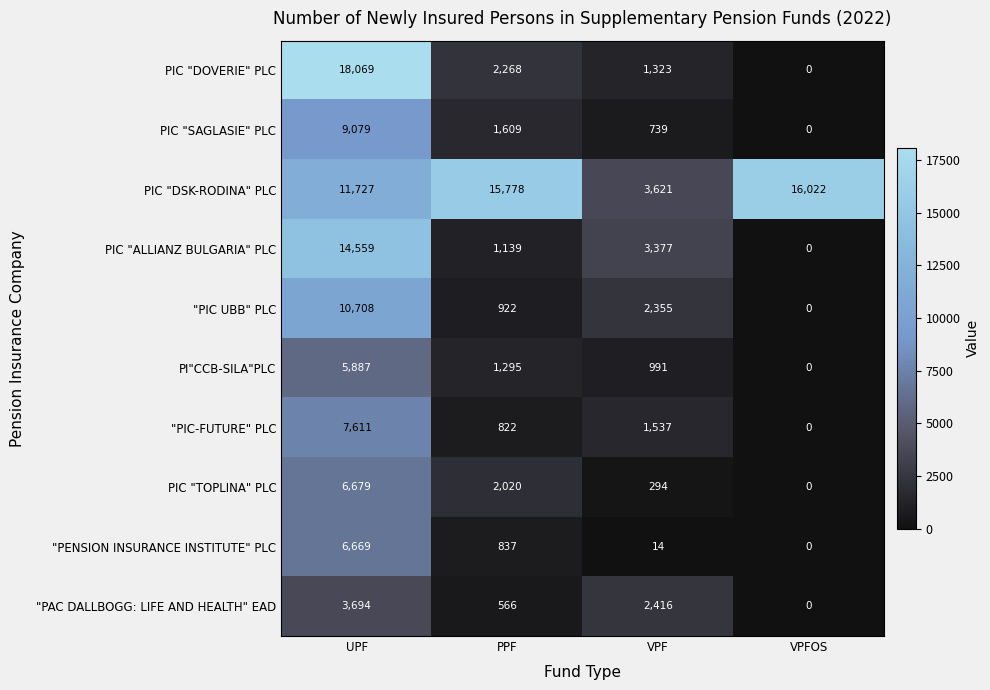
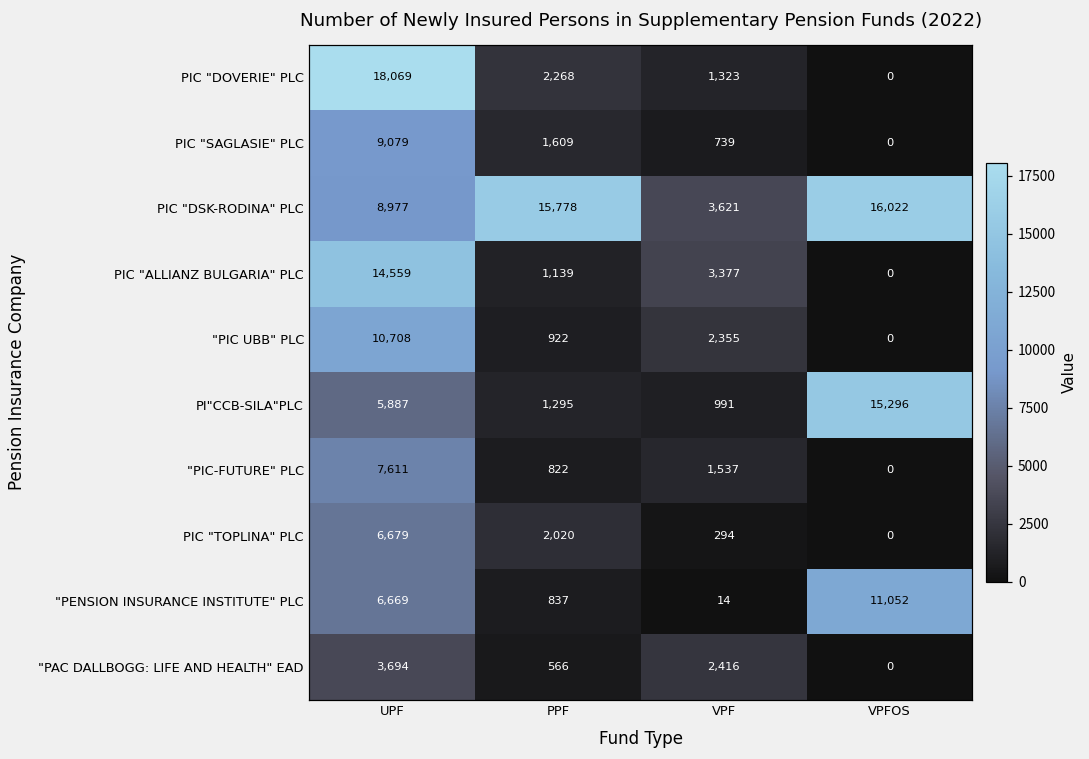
  {
    "PIC \"DOVERIE\" PLC": {
      "UPF": "18,069",
      "PPF": "2,268",
      "VPF": "1,323",
      "VPFOS": "0"
    },
    "PIC \"SAGLASIE\" PLC": {
      "UPF": "9,079",
      "PPF": "1,609",
      "VPF": "739",
      "VPFOS": "0"
    },
    "PIC \"DSK-RODINA\" PLC": {
-     "UPF": "11,727",
+     "UPF": "8,977",
      "PPF": "15,778",
      "VPF": "3,621",
      "VPFOS": "16,022"
    },
    "PIC \"ALLIANZ BULGARIA\" PLC": {
      "UPF": "14,559",
      "PPF": "1,139",
      "VPF": "3,377",
      "VPFOS": "0"
    },
    "\"PIC UBB\" PLC": {
      "UPF": "10,708",
      "PPF": "922",
      "VPF": "2,355",
      "VPFOS": "0"
    },
    "PI\"CCB-SILA\"PLC": {
      "UPF": "5,887",
      "PPF": "1,295",
      "VPF": "991",
-     "VPFOS": "0"
+     "VPFOS": "15,296"
    },
    "\"PIC-FUTURE\" PLC": {
      "UPF": "7,611",
      "PPF": "822",
      "VPF": "1,537",
      "VPFOS": "0"
    },
    "PIC \"TOPLINA\" PLC": {
      "UPF": "6,679",
      "PPF": "2,020",
      "VPF": "294",
      "VPFOS": "0"
    },
    "\"PENSION INSURANCE INSTITUTE\" PLC": {
      "UPF": "6,669",
      "PPF": "837",
      "VPF": "14",
-     "VPFOS": "0"
+     "VPFOS": "11,052"
    },
    "\"PAC DALLBOGG: LIFE AND HEALTH\" EAD": {
      "UPF": "3,694",
      "PPF": "566",
      "VPF": "2,416",
      "VPFOS": "0"
    }
  }
